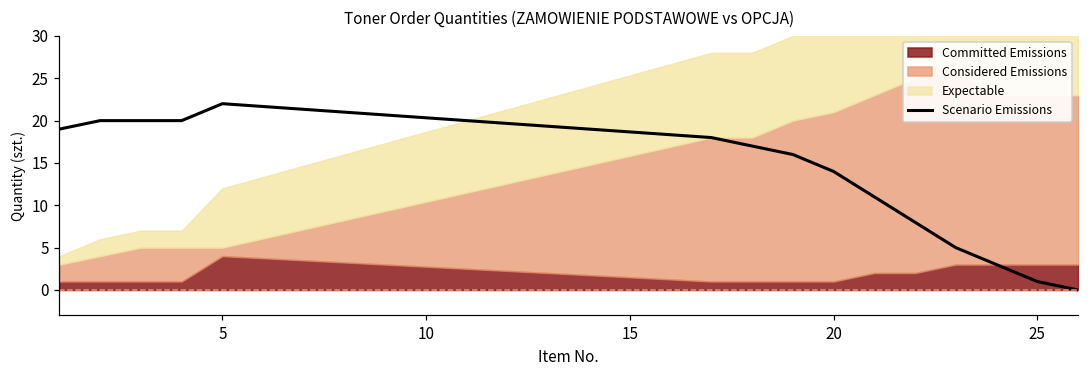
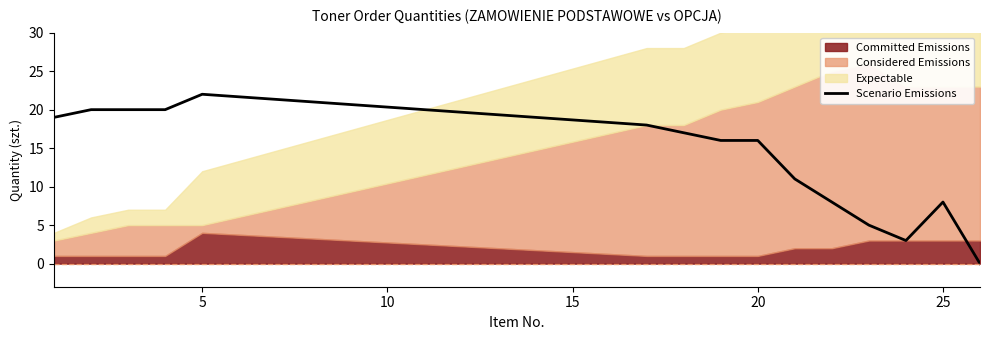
  {
    "Scenario Emissions": {
      "5": 22,
-     "20": 14,
-     "25": 1
+     "20": 16,
+     "25": 8
    },
    "Committed Emissions": {
      "5": 4,
      "20": 1,
      "25": 3
    },
    "Expectable": {
      "5": 7
    }
  }
